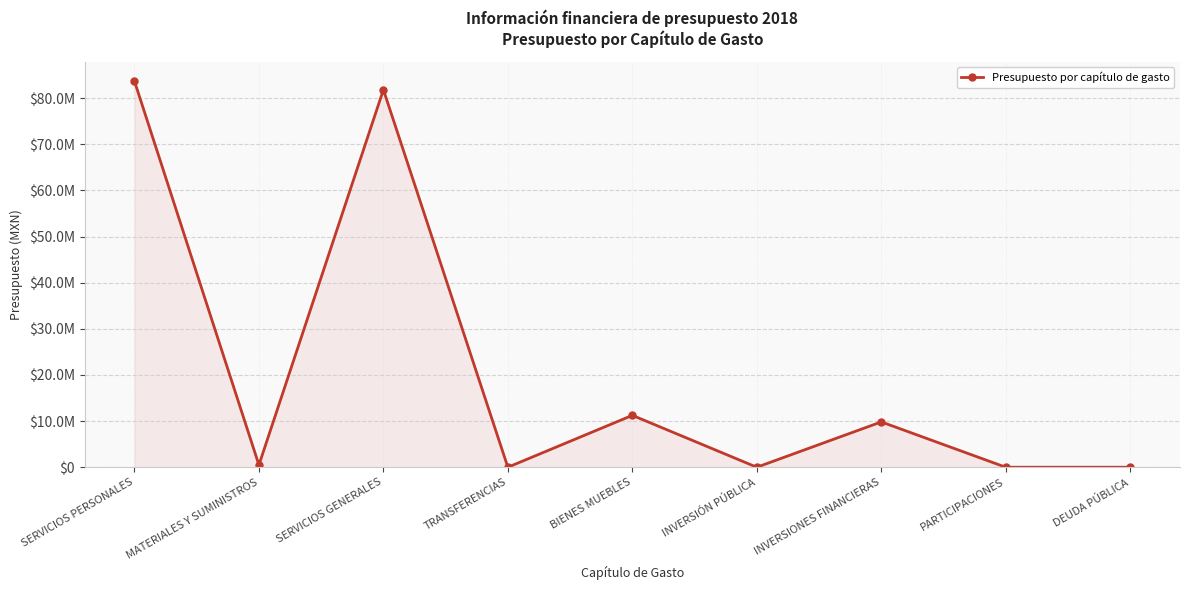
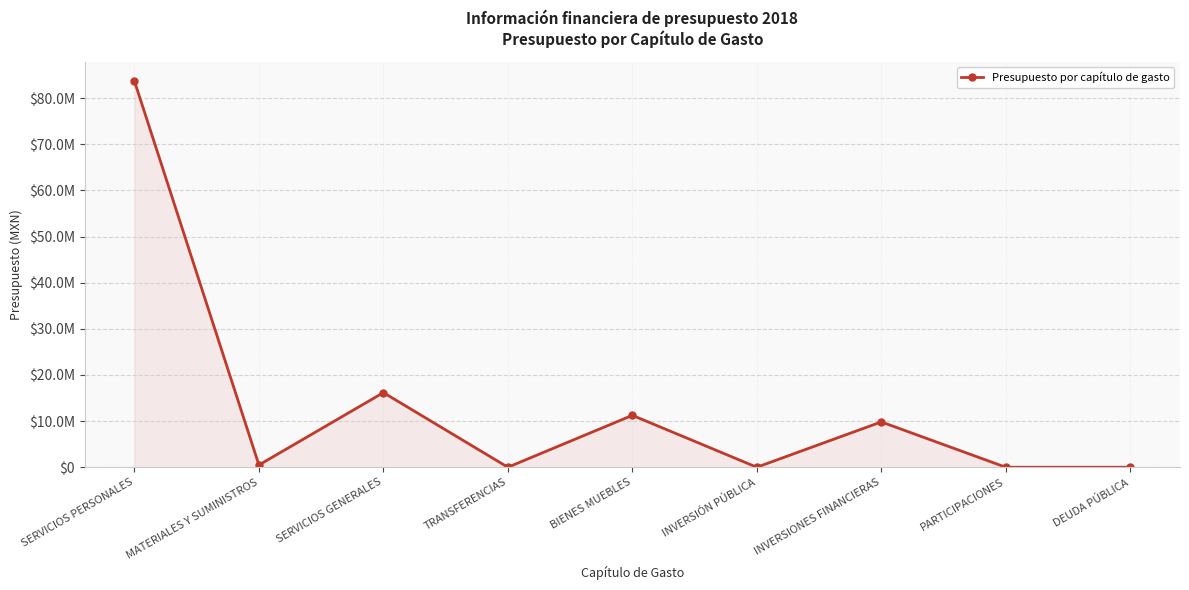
  {
    "SERVICIOS PERSONALES": "$84000000",
    "MATERIALES Y SUMINISTROS": "$0",
-   "SERVICIOS GENERALES": "$82000000",
+   "SERVICIOS GENERALES": "$16000000",
    "TRANSFERENCIAS": "$0",
    "BIENES MUEBLES": "$11000000",
    "INVERSIÓN PÚBLICA": "$0",
    "INVERSIONES FINANCIERAS": "$10000000",
    "PARTICIPACIONES": "$0",
    "DEUDA PÚBLICA": "$0"
  }
